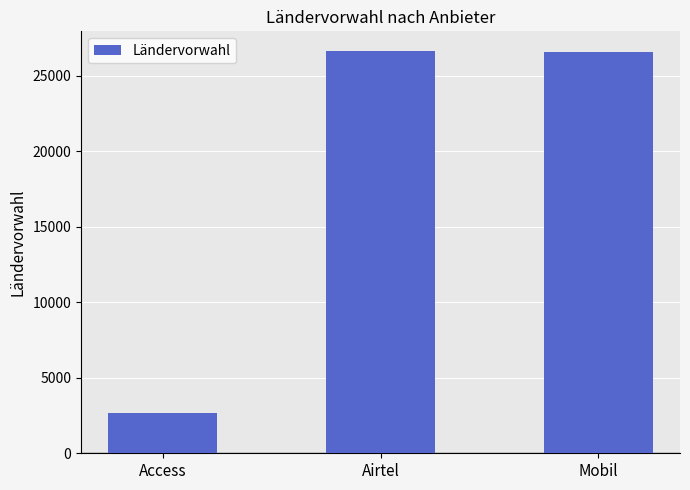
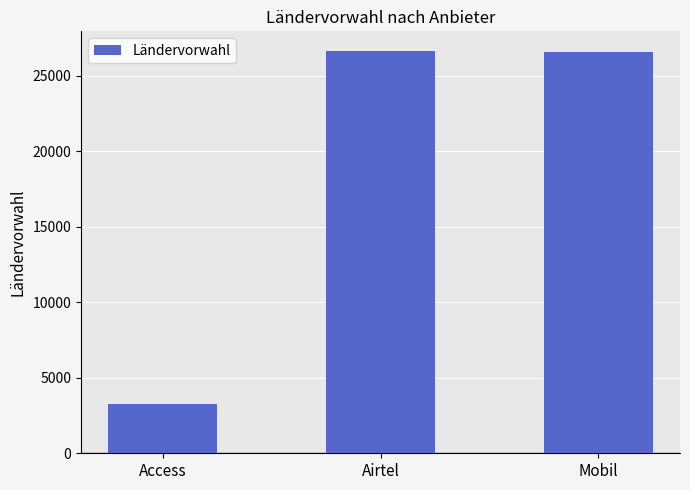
  {
-   "Access": 2700,
+   "Access": 3300,
    "Airtel": 26600,
    "Mobil": 26600
  }
